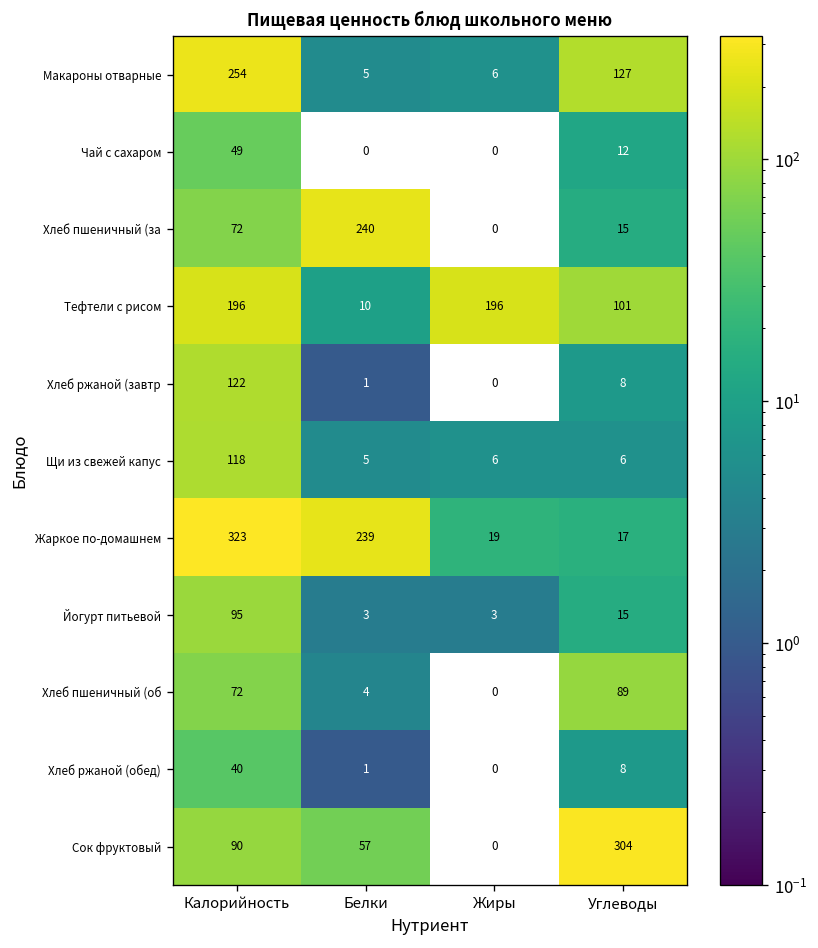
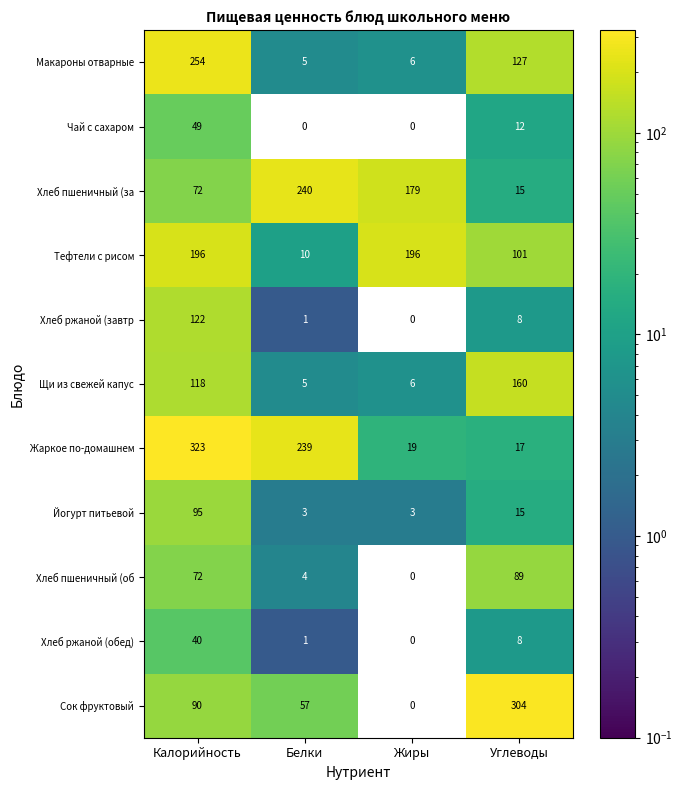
  {
    "Макароны отварные": {
      "Калорийность": 254,
      "Белки": 5,
      "Жиры": 6,
      "Углеводы": 127
    },
    "Чай с сахаром": {
      "Калорийность": 49,
      "Белки": 0,
      "Жиры": 0,
      "Углеводы": 12
    },
    "Хлеб пшеничный (за": {
      "Калорийность": 72,
      "Белки": 240,
-     "Жиры": 0,
+     "Жиры": 179,
      "Углеводы": 15
    },
    "Тефтели с рисом": {
      "Калорийность": 196,
      "Белки": 10,
      "Жиры": 196,
      "Углеводы": 101
    },
    "Хлеб ржаной (завтр": {
      "Калорийность": 122,
      "Белки": 1,
      "Жиры": 0,
      "Углеводы": 8
    },
    "Щи из свежей капус": {
      "Калорийность": 118,
      "Белки": 5,
      "Жиры": 6,
-     "Углеводы": 6
+     "Углеводы": 160
    },
    "Жаркое по-домашнем": {
      "Калорийность": 323,
      "Белки": 239,
      "Жиры": 19,
      "Углеводы": 17
    },
    "Йогурт питьевой": {
      "Калорийность": 95,
      "Белки": 3,
      "Жиры": 3,
      "Углеводы": 15
    },
    "Хлеб пшеничный (об": {
      "Калорийность": 72,
      "Белки": 4,
      "Жиры": 0,
      "Углеводы": 89
    },
    "Хлеб ржаной (обед)": {
      "Калорийность": 40,
      "Белки": 1,
      "Жиры": 0,
      "Углеводы": 8
    },
    "Сок фруктовый": {
      "Калорийность": 90,
      "Белки": 57,
      "Жиры": 0,
      "Углеводы": 304
    }
  }
